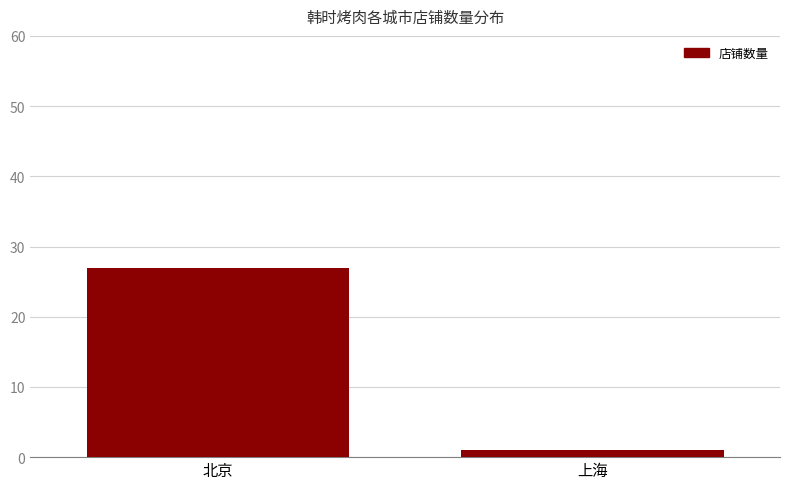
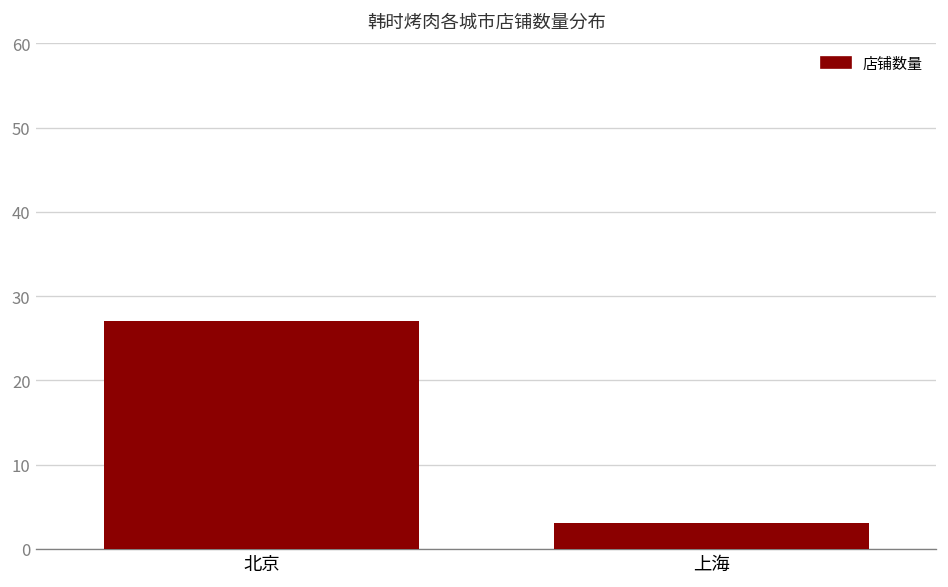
  {
    "北京": 27,
-   "上海": 1
+   "上海": 3
  }
